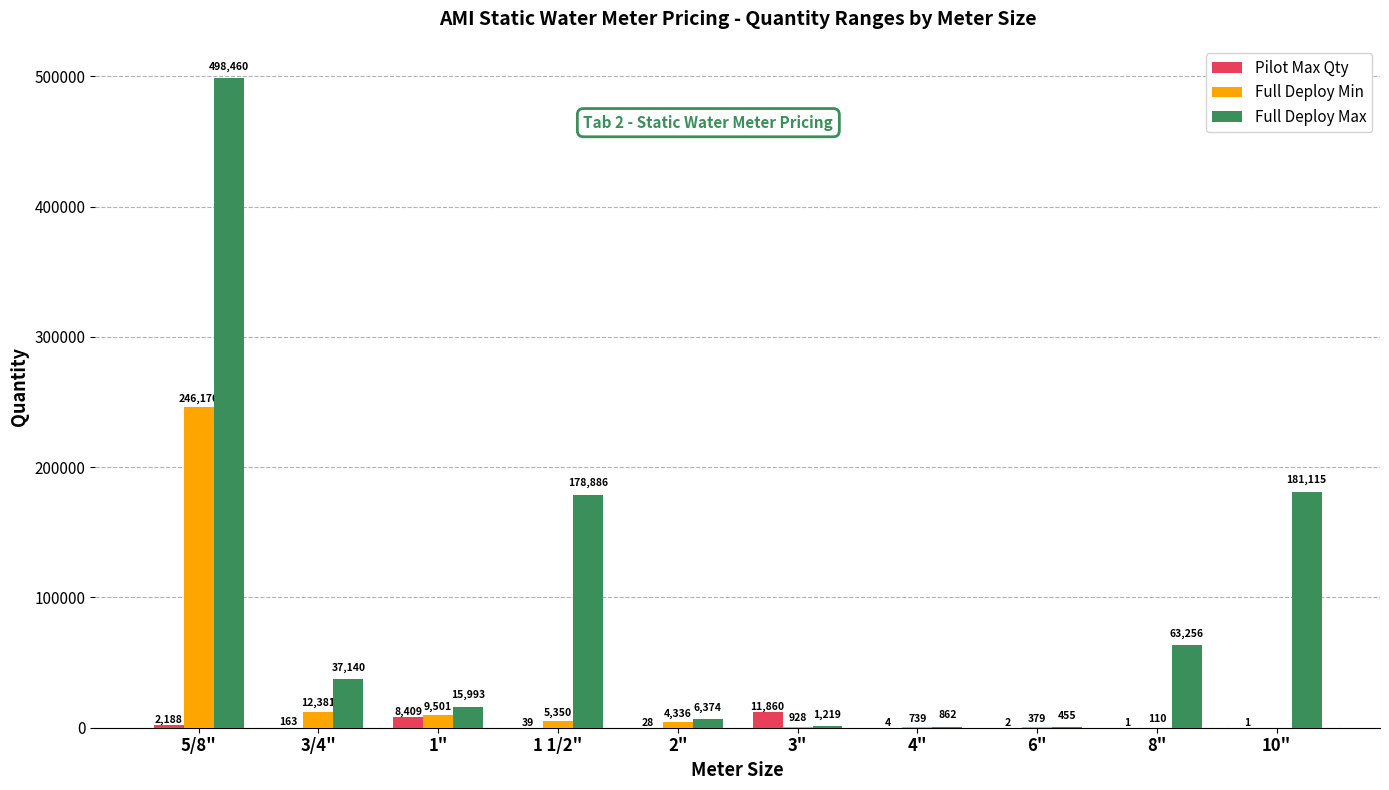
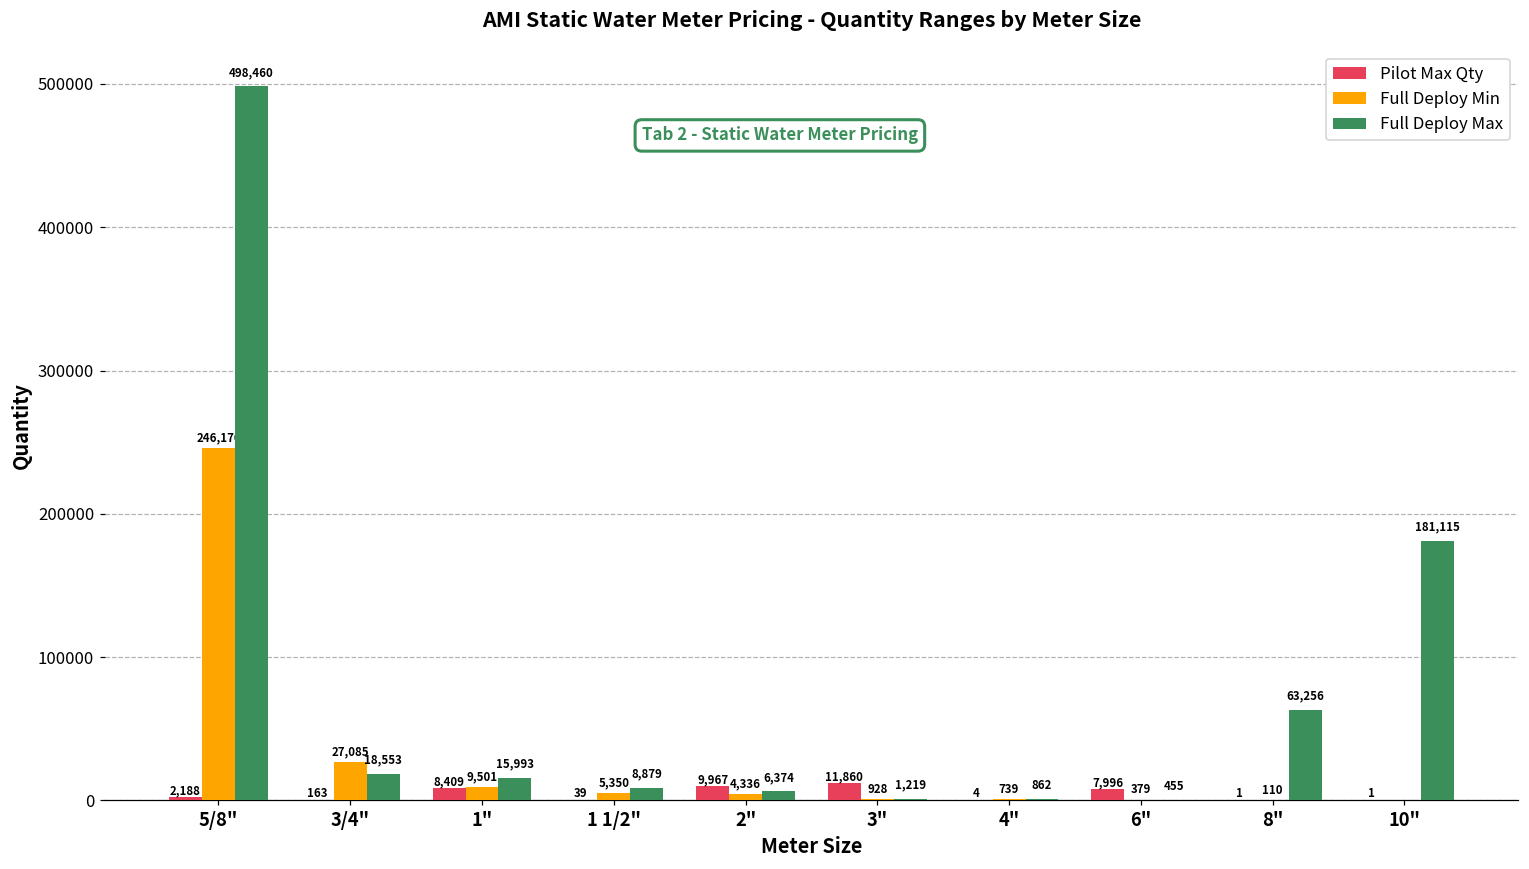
  {
    "Pilot Max Qty": {
      "5/8\"": "2,188",
      "3/4\"": "163",
      "1\"": "8,409",
      "1 1/2\"": "39",
-     "2\"": "28",
+     "2\"": "9,967",
      "3\"": "11,860",
      "4\"": "4",
-     "6\"": "2",
+     "6\"": "7,996",
      "8\"": "1",
      "10\"": "1"
    },
    "Full Deploy Min": {
      "5/8\"": "246,170",
-     "3/4\"": "12,381",
+     "3/4\"": "27,085",
      "1\"": "9,501",
      "1 1/2\"": "5,350",
      "2\"": "4,336",
      "3\"": "928",
      "4\"": "739",
      "6\"": "379",
      "8\"": "110"
    },
    "Full Deploy Max": {
      "5/8\"": "498,460",
-     "3/4\"": "37,140",
+     "3/4\"": "18,553",
      "1\"": "15,993",
-     "1 1/2\"": "178,886",
+     "1 1/2\"": "8,879",
      "2\"": "6,374",
      "3\"": "1,219",
      "4\"": "862",
      "6\"": "455",
      "8\"": "63,256",
      "10\"": "181,115"
    }
  }
